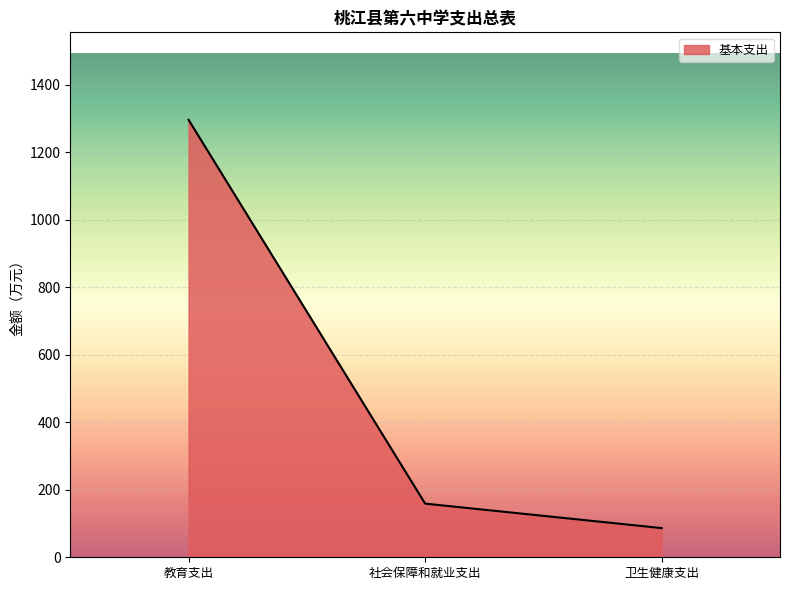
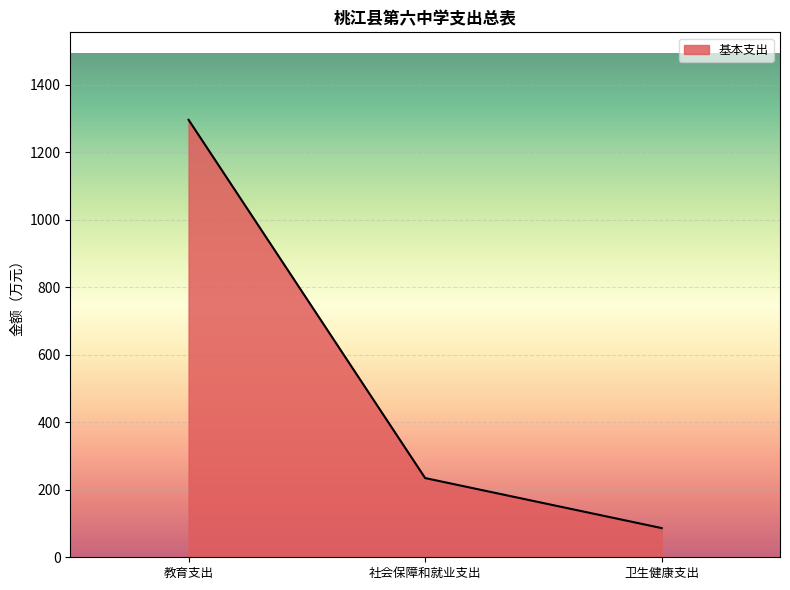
  {
    "教育支出": 1300,
-   "社会保障和就业支出": 160,
+   "社会保障和就业支出": 230,
    "卫生健康支出": 90
  }
